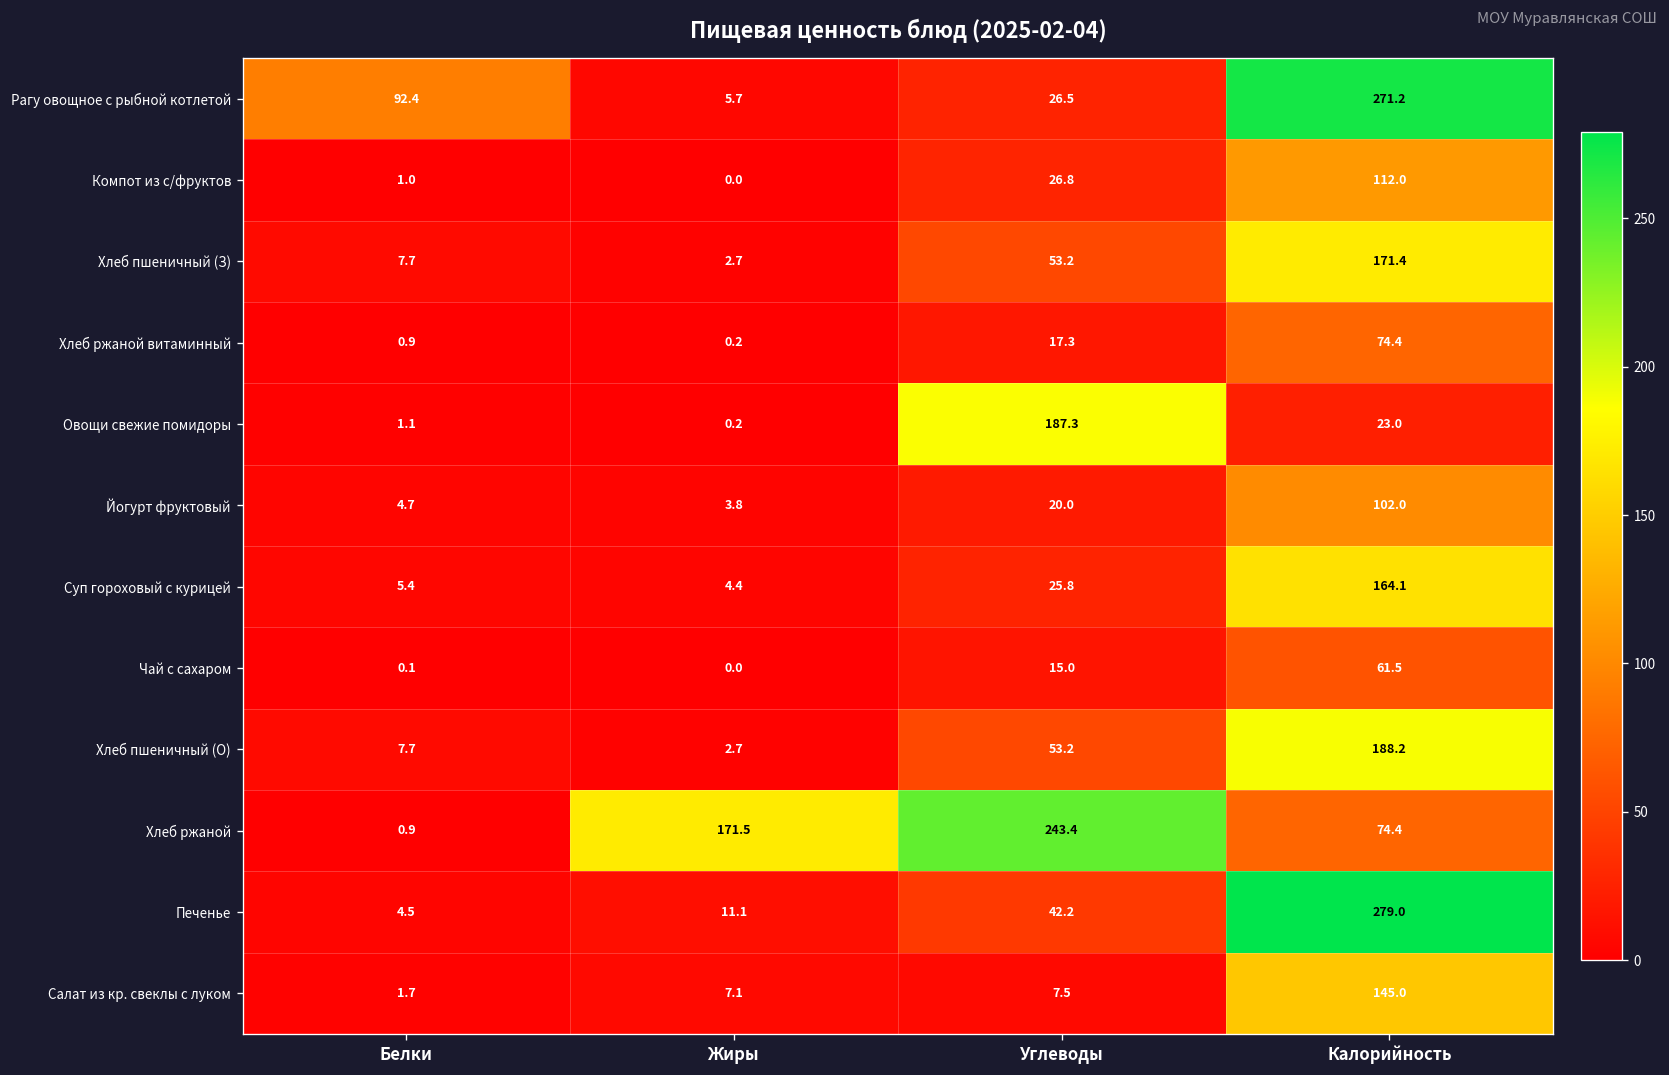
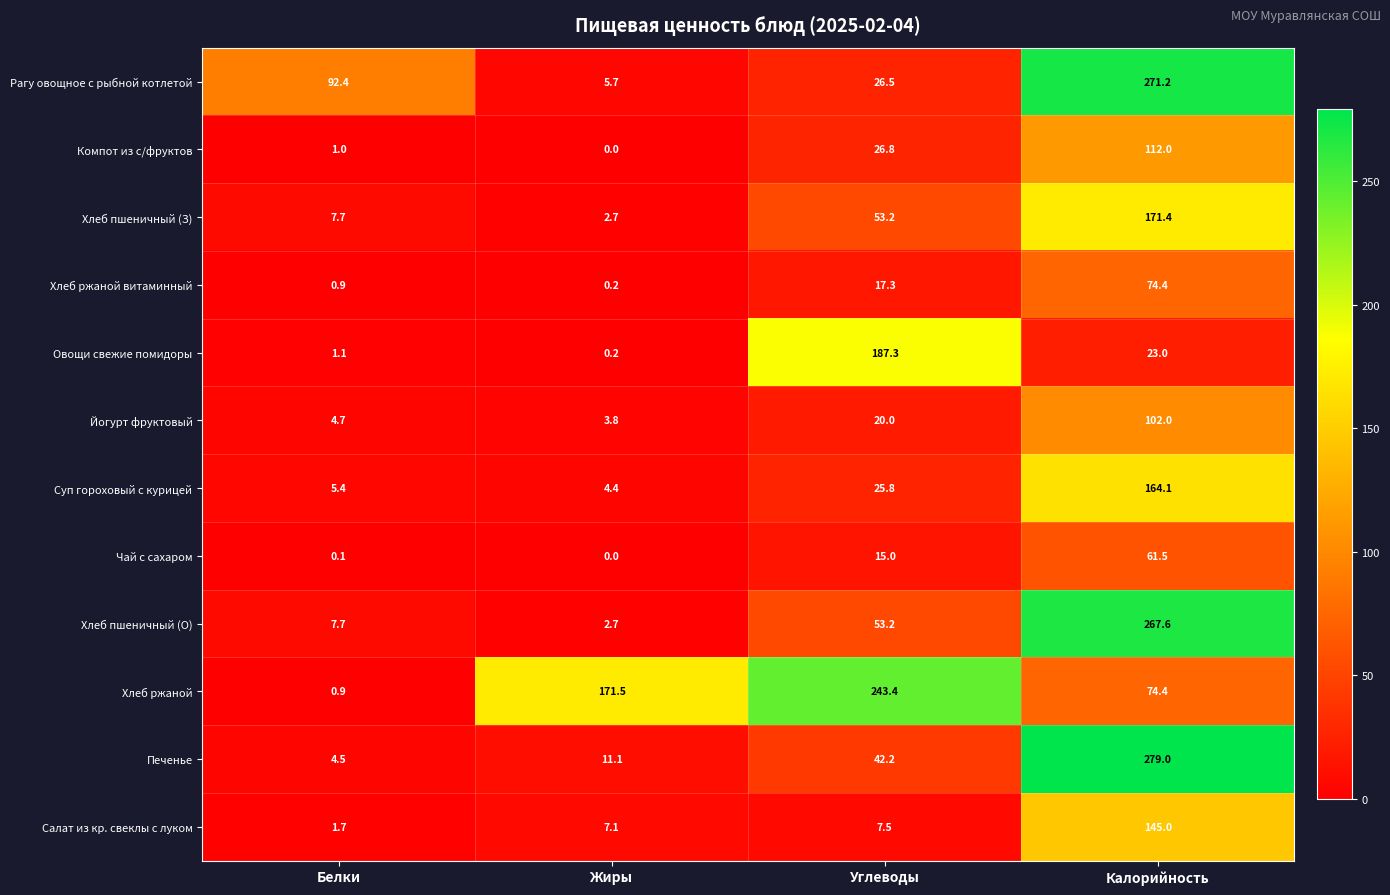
  {
    "Рагу овощное с рыбной котлетой": {
      "Белки": 92.4,
      "Жиры": 5.7,
      "Углеводы": 26.5,
      "Калорийность": 271.2
    },
    "Компот из с/фруктов": {
      "Белки": 1.0,
      "Жиры": 0.0,
      "Углеводы": 26.8,
      "Калорийность": 112.0
    },
    "Хлеб пшеничный (З)": {
      "Белки": 7.7,
      "Жиры": 2.7,
      "Углеводы": 53.2,
      "Калорийность": 171.4
    },
    "Хлеб ржаной витаминный": {
      "Белки": 0.9,
      "Жиры": 0.2,
      "Углеводы": 17.3,
      "Калорийность": 74.4
    },
    "Овощи свежие помидоры": {
      "Белки": 1.1,
      "Жиры": 0.2,
      "Углеводы": 187.3,
      "Калорийность": 23.0
    },
    "Йогурт фруктовый": {
      "Белки": 4.7,
      "Жиры": 3.8,
      "Углеводы": 20.0,
      "Калорийность": 102.0
    },
    "Суп гороховый с курицей": {
      "Белки": 5.4,
      "Жиры": 4.4,
      "Углеводы": 25.8,
      "Калорийность": 164.1
    },
    "Чай с сахаром": {
      "Белки": 0.1,
      "Жиры": 0.0,
      "Углеводы": 15.0,
      "Калорийность": 61.5
    },
    "Хлеб пшеничный (О)": {
      "Белки": 7.7,
      "Жиры": 2.7,
      "Углеводы": 53.2,
-     "Калорийность": 188.2
+     "Калорийность": 267.6
    },
    "Хлеб ржаной": {
      "Белки": 0.9,
      "Жиры": 171.5,
      "Углеводы": 243.4,
      "Калорийность": 74.4
    },
    "Печенье": {
      "Белки": 4.5,
      "Жиры": 11.1,
      "Углеводы": 42.2,
      "Калорийность": 279.0
    },
    "Салат из кр. свеклы с луком": {
      "Белки": 1.7,
      "Жиры": 7.1,
      "Углеводы": 7.5,
      "Калорийность": 145.0
    }
  }
